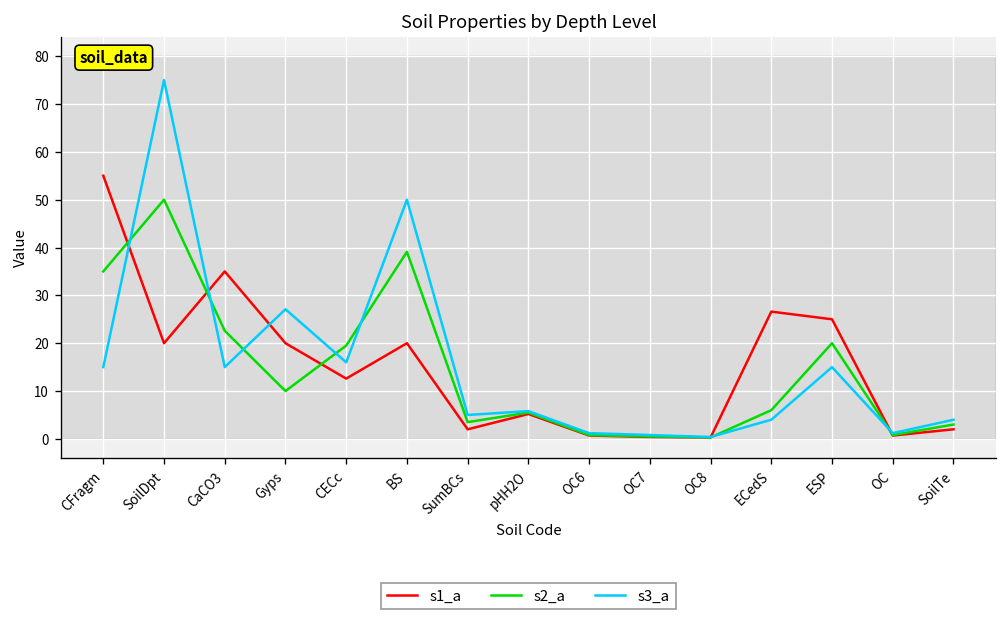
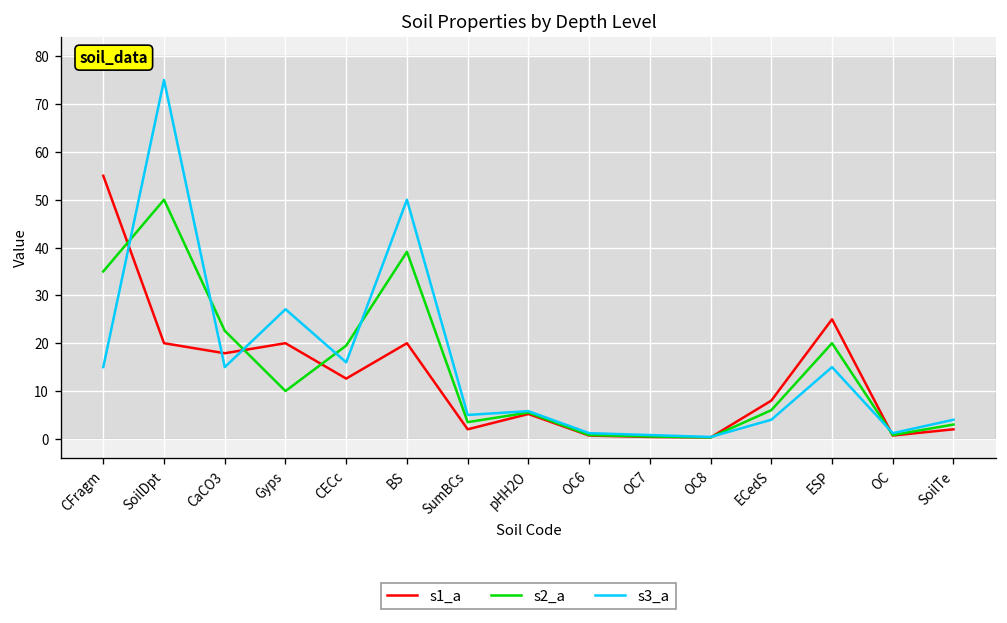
  {
    "s1_a": {
      "CFragm": 55,
      "SoilDpt": 20,
-     "CaCO3": 35,
+     "CaCO3": 18,
      "Gyps": 20,
      "CECc": 13,
      "BS": 20,
      "SumBCs": 2,
-     "ECedS": 27,
+     "ECedS": 8,
      "ESP": 25,
      "SoilTe": 2
    },
    "s2_a": {
      "CFragm": 35,
      "SoilDpt": 50,
      "CaCO3": 23,
      "Gyps": 10,
      "CECc": 20,
      "BS": 39,
      "SumBCs": 4,
      "ECedS": 6,
      "ESP": 20,
      "SoilTe": 3
    },
    "s3_a": {
      "CFragm": 15,
      "SoilDpt": 75,
      "CaCO3": 15,
      "Gyps": 27,
      "CECc": 16,
      "BS": 50,
      "SumBCs": 5,
      "ECedS": 4,
      "ESP": 15,
      "SoilTe": 4
    }
  }
